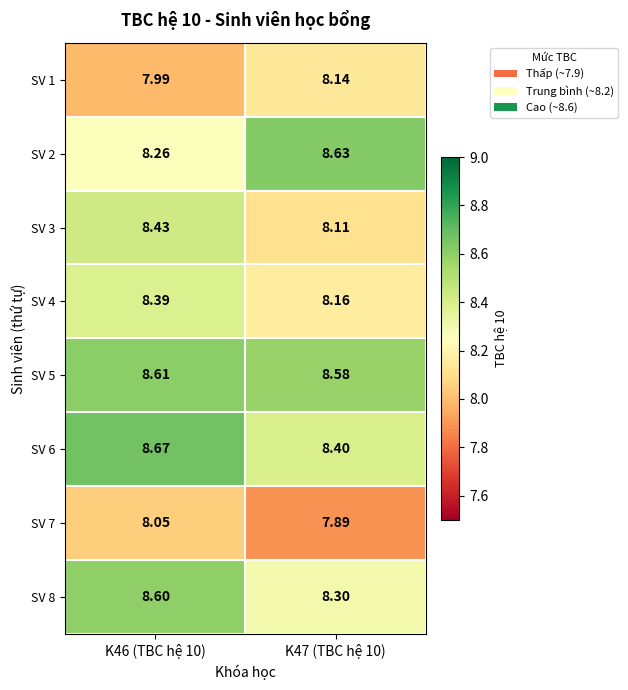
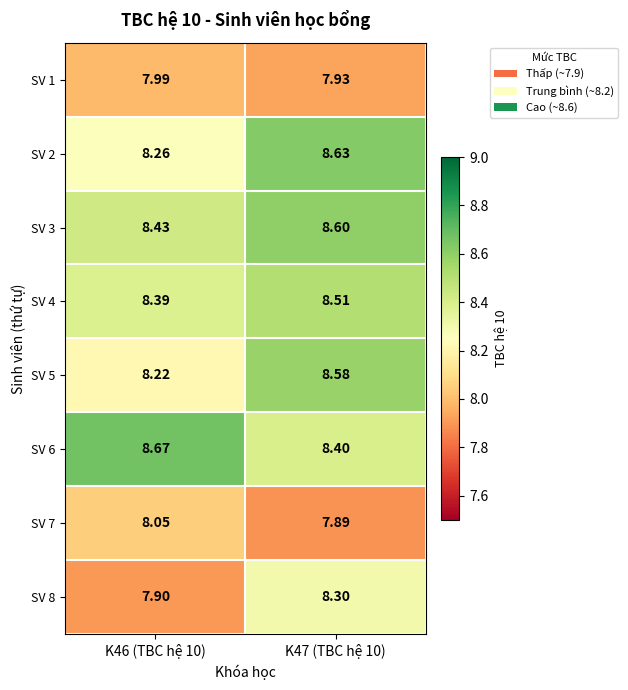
  {
    "SV 1": {
      "K46 (TBC hệ 10)": 7.99,
-     "K47 (TBC hệ 10)": 8.14
+     "K47 (TBC hệ 10)": 7.93
    },
    "SV 2": {
      "K46 (TBC hệ 10)": 8.26,
      "K47 (TBC hệ 10)": 8.63
    },
    "SV 3": {
      "K46 (TBC hệ 10)": 8.43,
-     "K47 (TBC hệ 10)": 8.11
+     "K47 (TBC hệ 10)": 8.60
    },
    "SV 4": {
      "K46 (TBC hệ 10)": 8.39,
-     "K47 (TBC hệ 10)": 8.16
+     "K47 (TBC hệ 10)": 8.51
    },
    "SV 5": {
-     "K46 (TBC hệ 10)": 8.61,
+     "K46 (TBC hệ 10)": 8.22,
      "K47 (TBC hệ 10)": 8.58
    },
    "SV 6": {
      "K46 (TBC hệ 10)": 8.67,
      "K47 (TBC hệ 10)": 8.40
    },
    "SV 7": {
      "K46 (TBC hệ 10)": 8.05,
      "K47 (TBC hệ 10)": 7.89
    },
    "SV 8": {
-     "K46 (TBC hệ 10)": 8.60,
+     "K46 (TBC hệ 10)": 7.90,
      "K47 (TBC hệ 10)": 8.30
    }
  }
